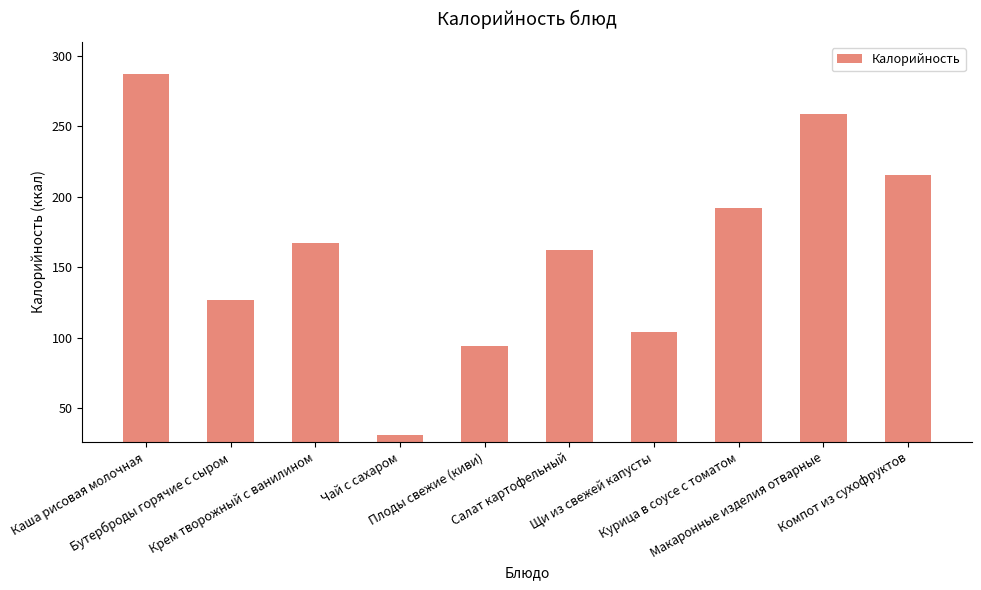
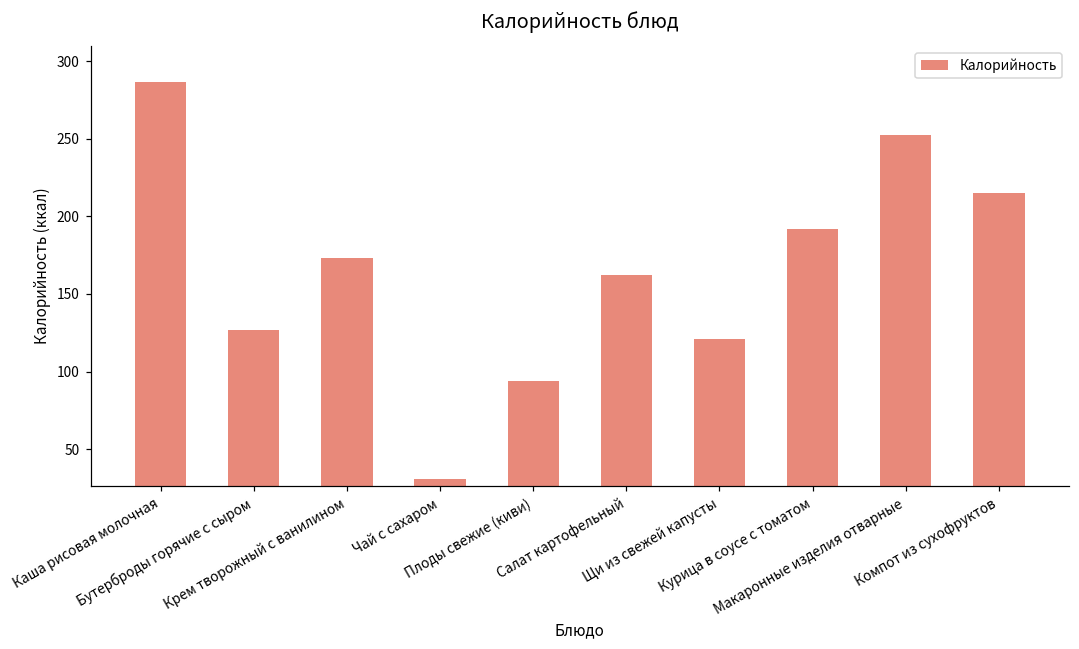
  {
    "Каша рисовая молочная": 287,
    "Бутерброды горячие с сыром": 127,
-   "Крем творожный с ванилином": 167,
+   "Крем творожный с ванилином": 173,
    "Чай с сахаром": 31,
    "Плоды свежие (киви)": 94,
    "Салат картофельный": 162,
-   "Щи из свежей капусты": 104,
+   "Щи из свежей капусты": 121,
    "Курица в соусе с томатом": 192,
-   "Макаронные изделия отварные": 258,
+   "Макаронные изделия отварные": 252,
    "Компот из сухофруктов": 215
  }
